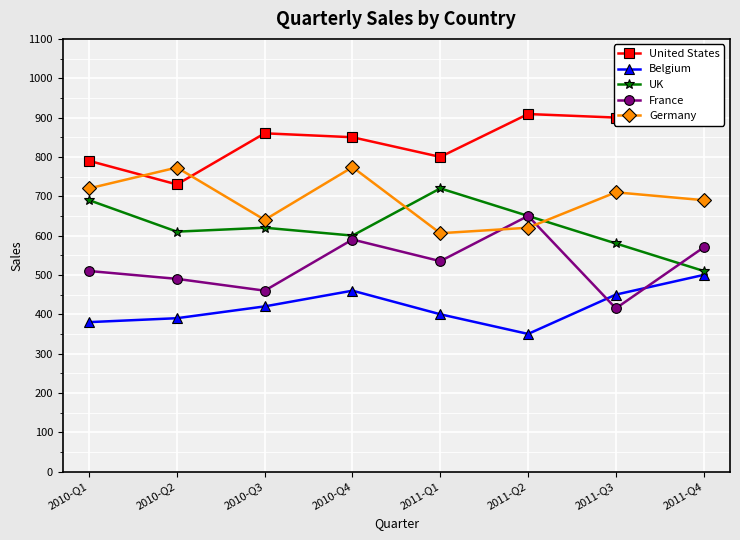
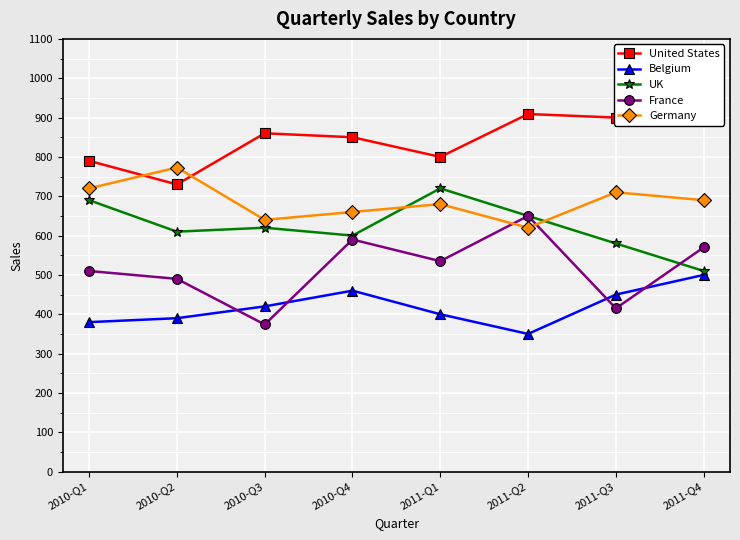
  {
    "United States": {
      "2010-Q1": 790,
      "2010-Q2": 730,
      "2010-Q3": 860,
      "2010-Q4": 850,
      "2011-Q1": 800,
      "2011-Q2": 910
    },
    "Belgium": {
      "2010-Q1": 380,
      "2010-Q2": 390,
      "2010-Q3": 420,
      "2010-Q4": 460,
      "2011-Q1": 400,
      "2011-Q2": 350,
      "2011-Q3": 450,
      "2011-Q4": 500
    },
    "UK": {
      "2010-Q1": 690,
      "2010-Q2": 610,
      "2010-Q3": 620,
      "2010-Q4": 600,
      "2011-Q1": 720,
      "2011-Q3": 580,
      "2011-Q4": 510
    },
    "France": {
      "2010-Q1": 510,
      "2010-Q2": 490,
-     "2010-Q3": 460,
+     "2010-Q3": 370,
      "2010-Q4": 590,
      "2011-Q1": 540,
      "2011-Q3": 420,
      "2011-Q4": 570
    },
    "Germany": {
      "2010-Q1": 720,
      "2010-Q2": 770,
      "2010-Q3": 640,
-     "2010-Q4": 770,
-     "2011-Q1": 610,
+     "2010-Q4": 660,
+     "2011-Q1": 680,
      "2011-Q2": 620,
      "2011-Q3": 710,
      "2011-Q4": 690
    }
  }
